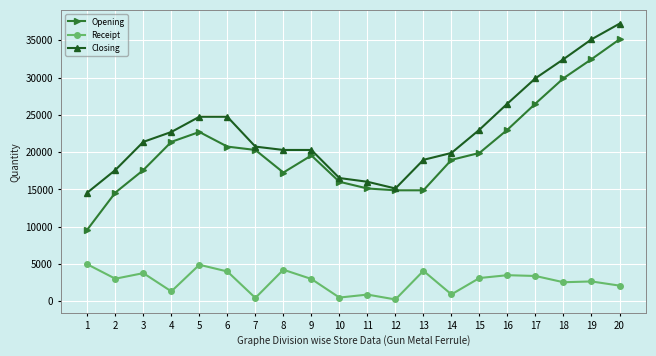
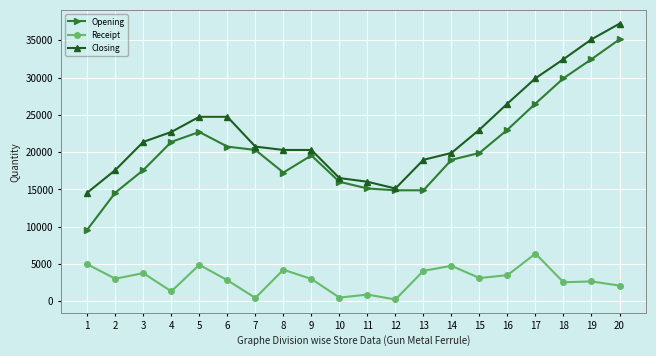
  {
    "Receipt": {
      "1": 5000,
      "2": 3000,
      "3": 4000,
      "4": 1000,
      "5": 5000,
-     "6": 4000,
+     "6": 3000,
      "7": 0,
      "8": 4000,
      "9": 3000,
      "10": 1000,
      "11": 1000,
      "12": 0,
      "13": 4000,
-     "14": 1000,
+     "14": 5000,
      "15": 3000,
      "16": 4000,
-     "17": 3000,
+     "17": 6000,
      "18": 3000,
      "19": 3000,
      "20": 2000
    }
  }
